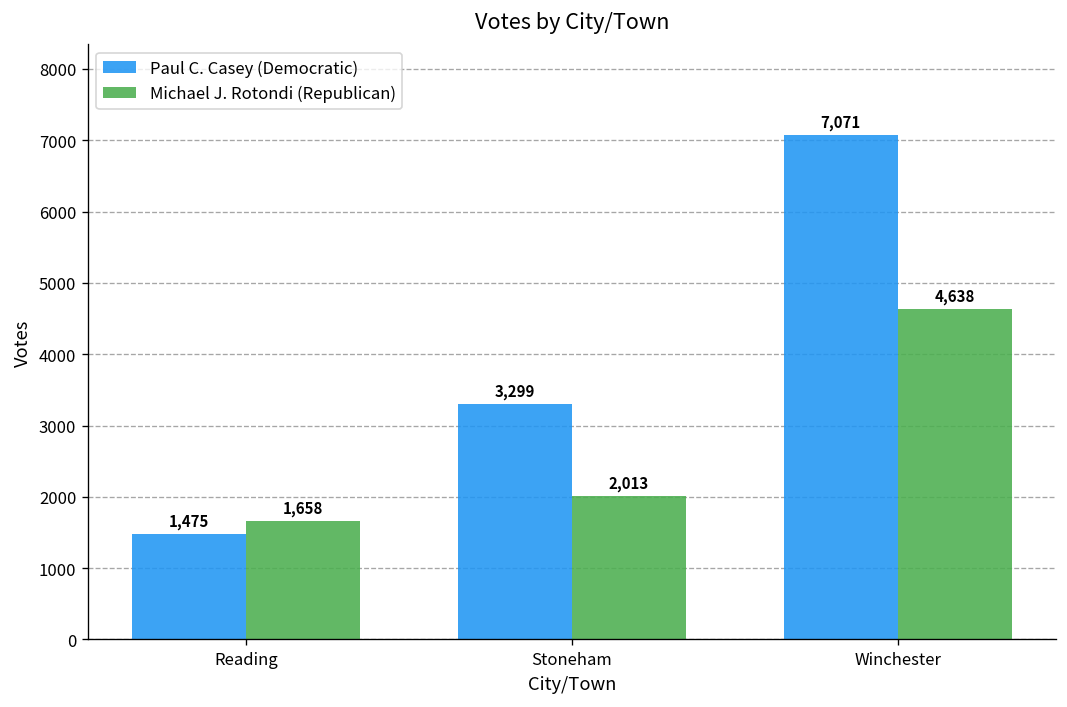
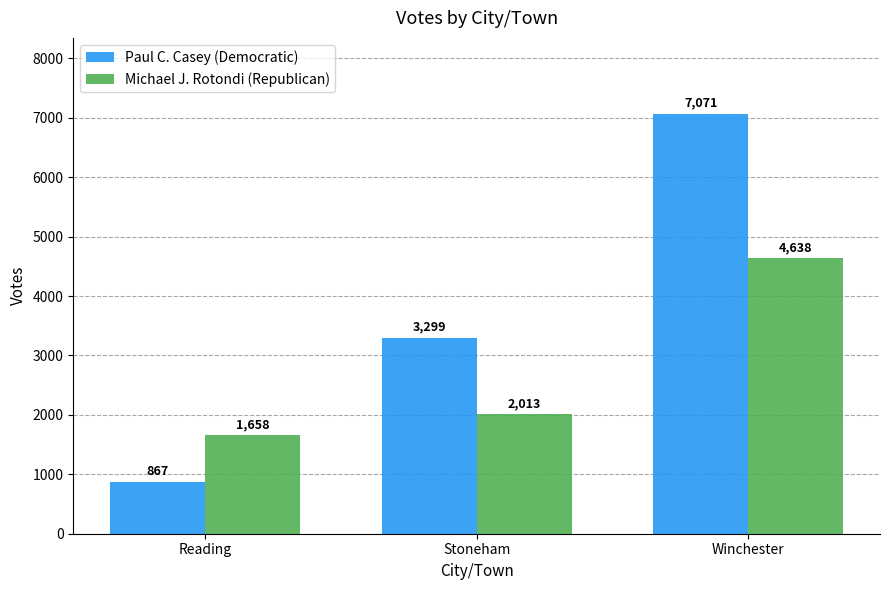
  {
    "Paul C. Casey (Democratic)": {
-     "Reading": "1,475",
+     "Reading": "867",
      "Stoneham": "3,299",
      "Winchester": "7,071"
    },
    "Michael J. Rotondi (Republican)": {
      "Reading": "1,658",
      "Stoneham": "2,013",
      "Winchester": "4,638"
    }
  }
